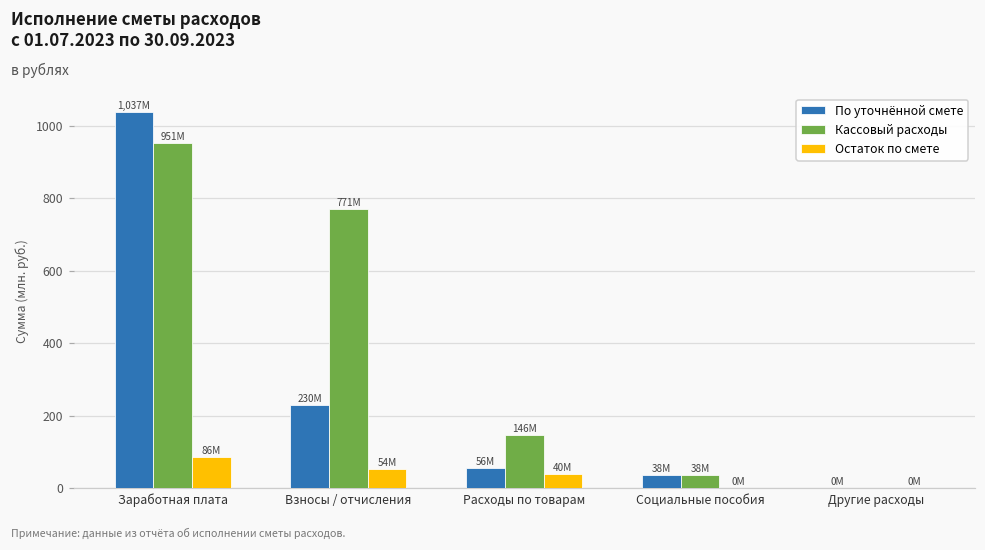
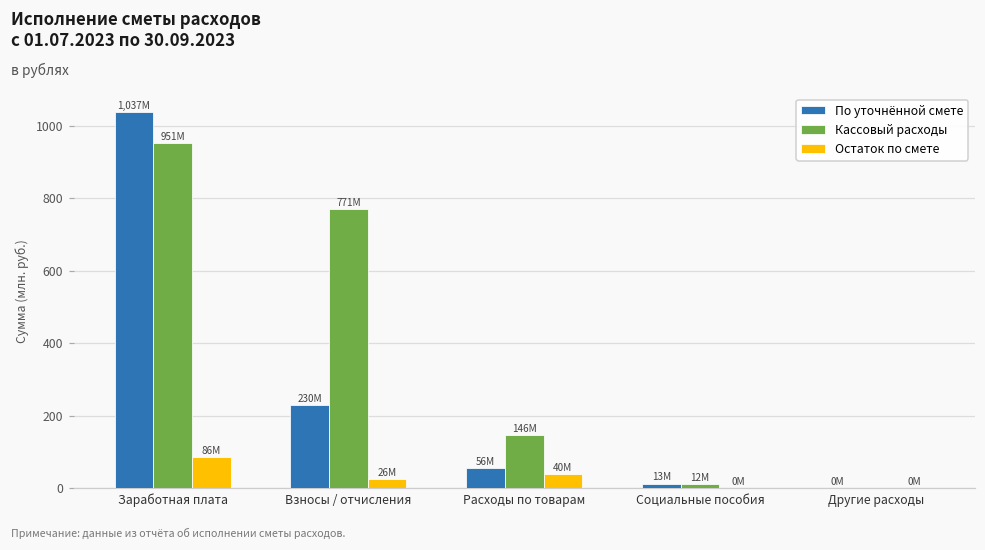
  {
    "По уточнённой смете": {
      "Заработная плата": "1,037M",
      "Взносы / отчисления": "230M",
      "Расходы по товарам": "56M",
-     "Социальные пособия": "38M",
+     "Социальные пособия": "13M",
      "Другие расходы": "0M"
    },
    "Кассовый расходы": {
      "Заработная плата": "951M",
      "Взносы / отчисления": "771M",
      "Расходы по товарам": "146M",
-     "Социальные пособия": "38M"
+     "Социальные пособия": "12M"
    },
    "Остаток по смете": {
      "Заработная плата": "86M",
-     "Взносы / отчисления": "54M",
+     "Взносы / отчисления": "26M",
      "Расходы по товарам": "40M",
      "Социальные пособия": "0M",
      "Другие расходы": "0M"
    }
  }
